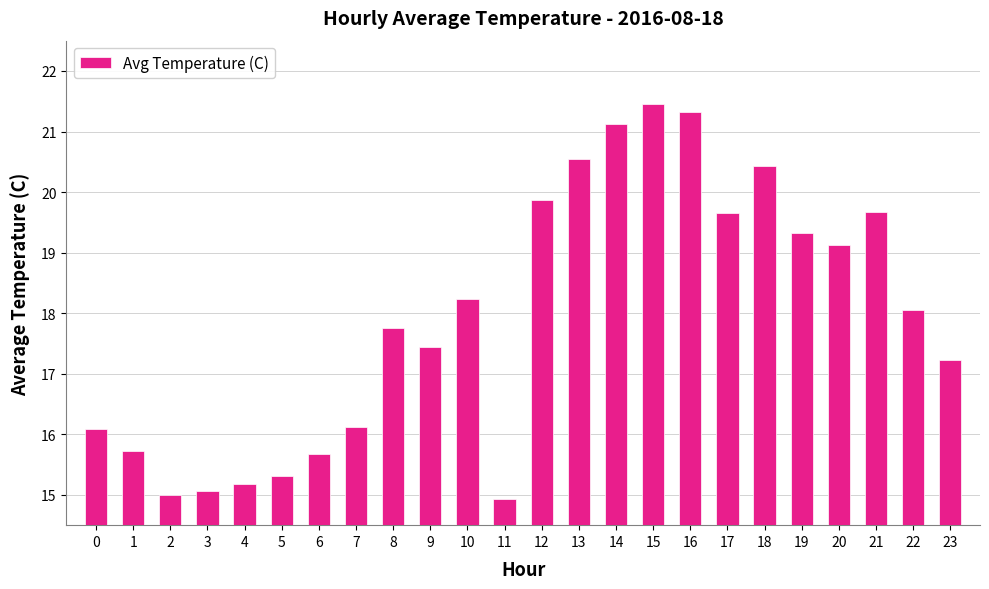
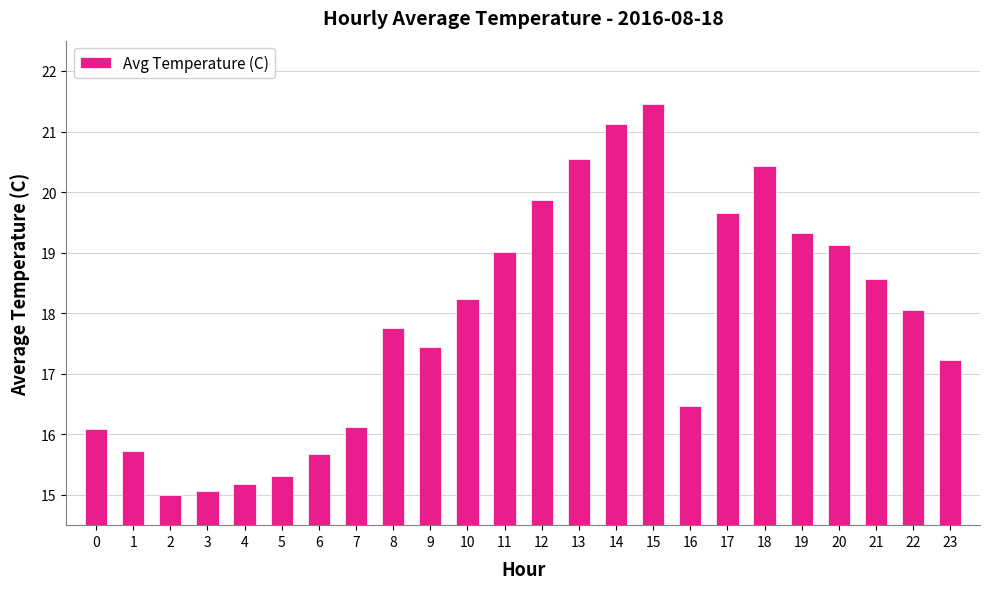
  {
    "0": 16.1,
    "1": 15.7,
    "2": 15.0,
    "3": 15.1,
    "4": 15.2,
    "5": 15.3,
    "6": 15.7,
    "7": 16.1,
    "8": 17.8,
    "9": 17.5,
    "10": 18.2,
-   "11": 14.9,
+   "11": 19.0,
    "12": 19.9,
    "13": 20.5,
    "14": 21.1,
    "15": 21.5,
-   "16": 21.3,
+   "16": 16.5,
    "17": 19.7,
    "18": 20.4,
    "19": 19.3,
    "20": 19.1,
-   "21": 19.7,
+   "21": 18.6,
    "22": 18.1,
    "23": 17.2
  }
